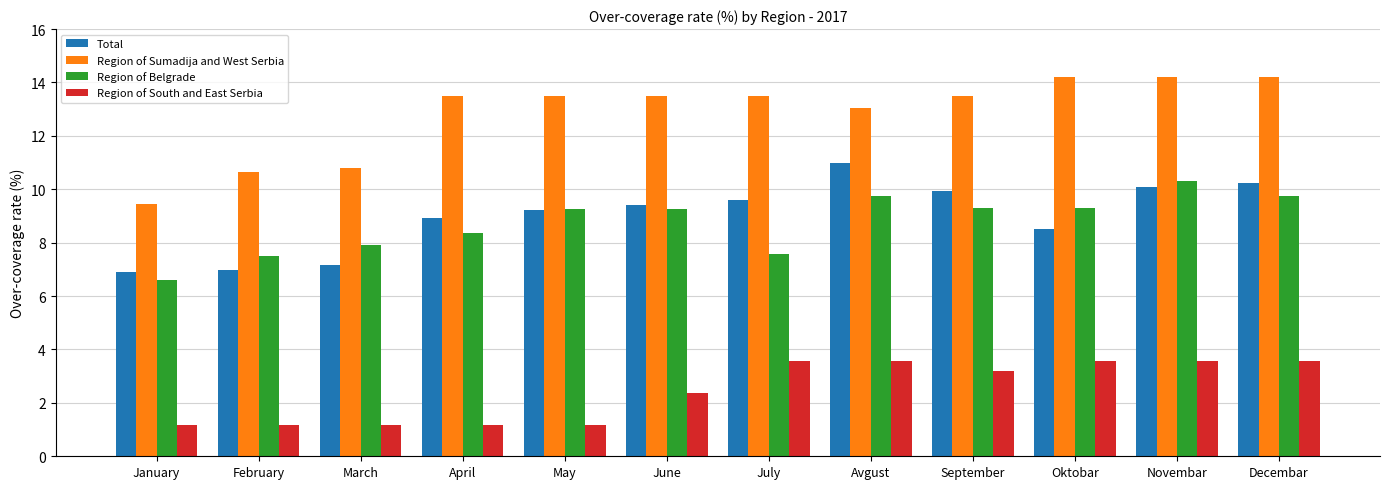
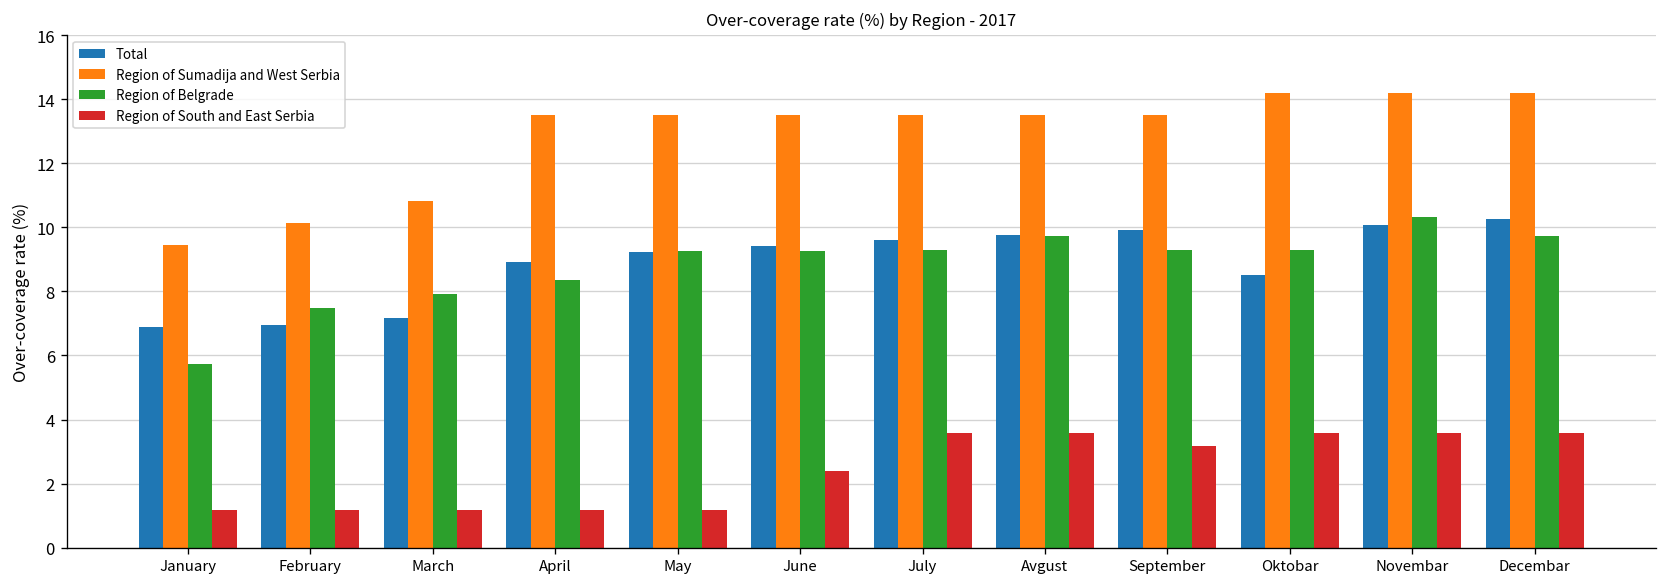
  {
    "Total": {
      "January": 6.9,
      "February": 7.0,
      "March": 7.2,
      "April": 8.9,
      "May": 9.2,
      "June": 9.4,
      "July": 9.6,
-     "Avgust": 11.0,
+     "Avgust": 9.8,
      "September": 9.9,
      "Oktobar": 8.5,
      "Novembar": 10.1,
      "Decembar": 10.3
    },
    "Region of Sumadija and West Serbia": {
      "January": 9.5,
-     "February": 10.7,
+     "February": 10.1,
      "March": 10.8,
      "April": 13.5,
      "May": 13.5,
      "June": 13.5,
      "July": 13.5,
-     "Avgust": 13.0,
+     "Avgust": 13.5,
      "September": 13.5,
      "Oktobar": 14.2,
      "Novembar": 14.2,
      "Decembar": 14.2
    },
    "Region of Belgrade": {
-     "January": 6.6,
+     "January": 5.7,
      "February": 7.5,
      "March": 7.9,
      "April": 8.4,
      "May": 9.3,
      "June": 9.3,
-     "July": 7.6,
+     "July": 9.3,
      "Avgust": 9.7,
      "September": 9.3,
      "Oktobar": 9.3,
      "Novembar": 10.3,
      "Decembar": 9.7
    },
    "Region of South and East Serbia": {
      "January": 1.2,
      "February": 1.2,
      "March": 1.2,
      "April": 1.2,
      "May": 1.2,
      "June": 2.4,
      "July": 3.6,
      "Avgust": 3.6,
      "September": 3.2,
      "Oktobar": 3.6,
      "Novembar": 3.6,
      "Decembar": 3.6
    }
  }
